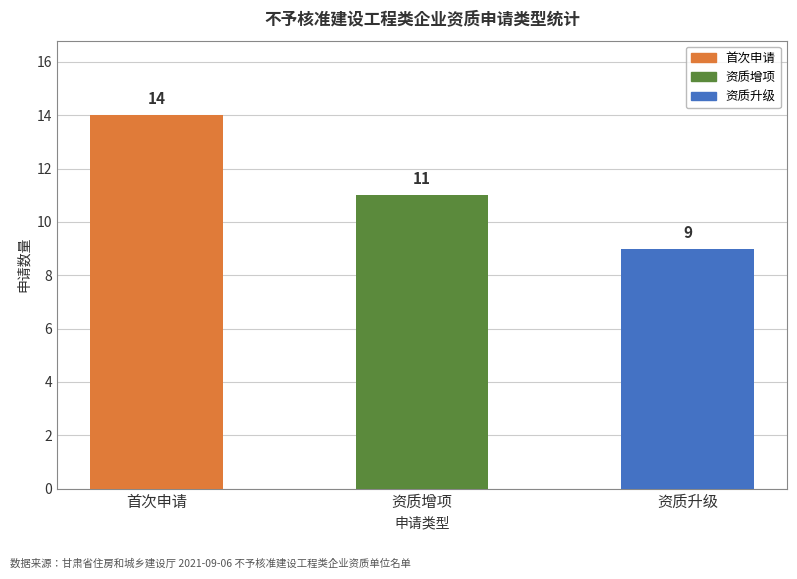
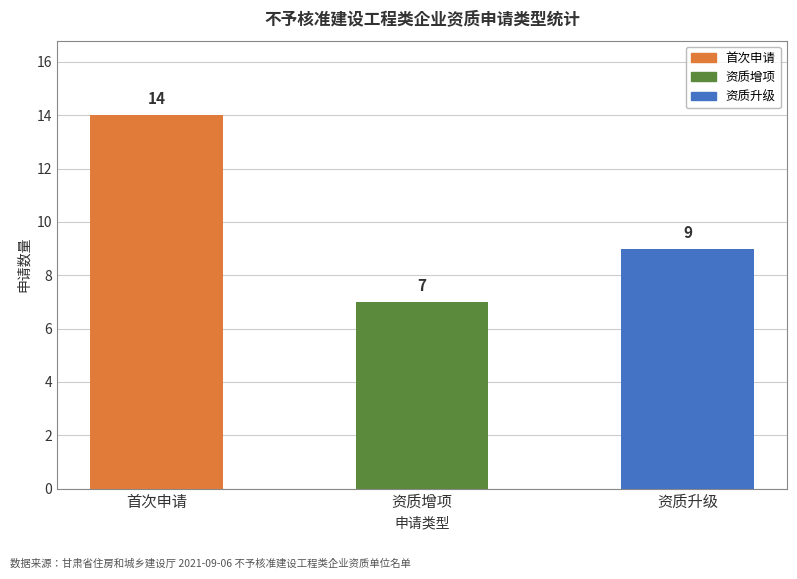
  {
    "首次申请": 14,
-   "资质增项": 11,
+   "资质增项": 7,
    "资质升级": 9
  }
